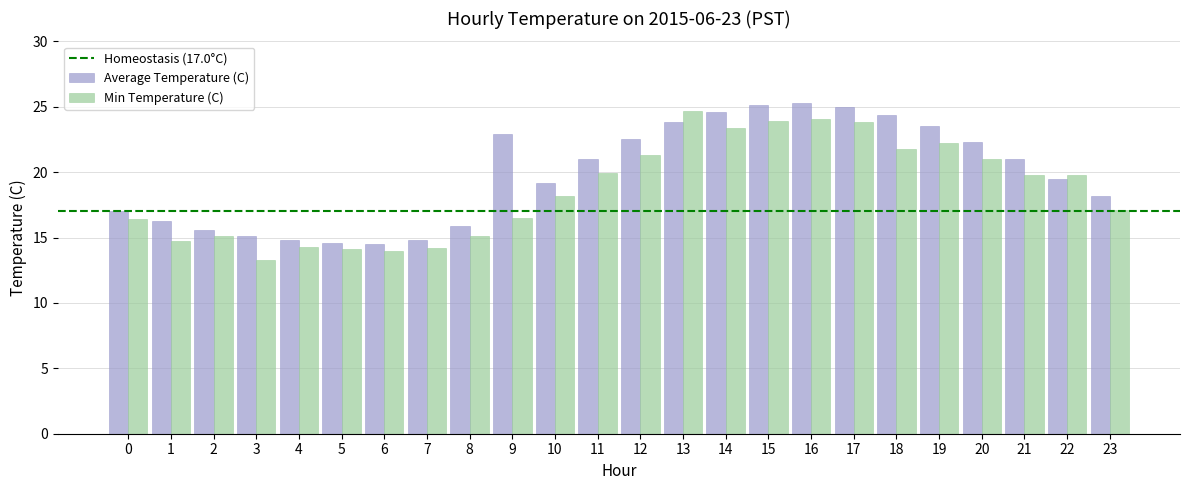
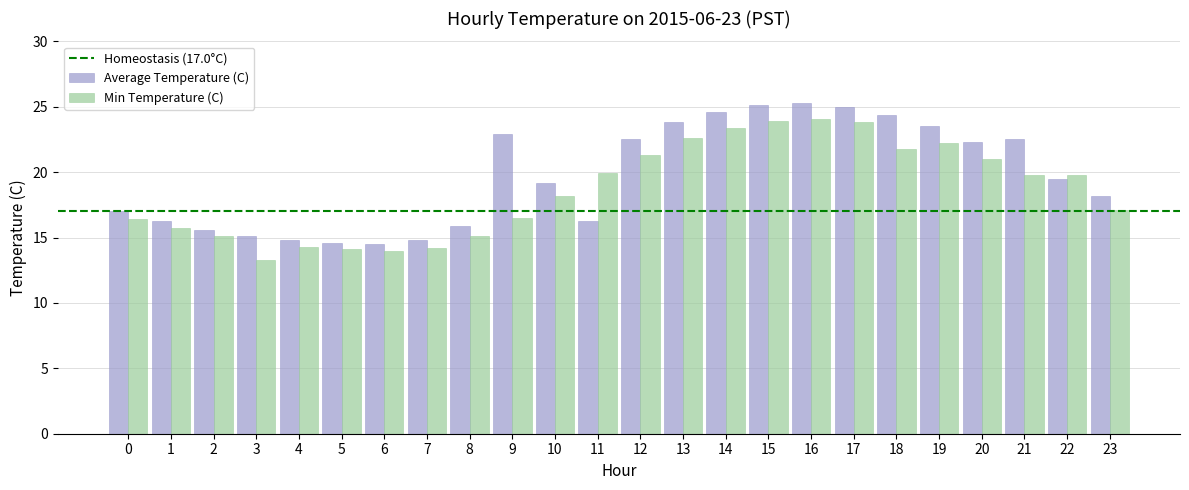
  {
    "Average Temperature (C)": {
      "0": 17.1,
      "1": 16.3,
      "2": 15.6,
      "3": 15.1,
      "4": 14.8,
      "5": 14.6,
      "6": 14.5,
      "7": 14.8,
      "8": 15.9,
      "9": 22.9,
      "10": 19.2,
-     "11": 21.0,
+     "11": 16.3,
      "12": 22.5,
      "13": 23.8,
      "14": 24.6,
      "15": 25.1,
      "16": 25.3,
      "17": 25.0,
      "18": 24.4,
      "19": 23.5,
      "20": 22.3,
-     "21": 21.0,
+     "21": 22.5,
      "22": 19.5,
      "23": 18.2
    },
    "Min Temperature (C)": {
      "0": 16.4,
-     "1": 14.7,
+     "1": 15.7,
      "2": 15.1,
      "3": 13.3,
      "4": 14.3,
      "5": 14.1,
      "6": 14.0,
      "7": 14.2,
      "8": 15.1,
      "9": 16.5,
      "10": 18.2,
      "11": 19.9,
      "12": 21.3,
-     "13": 24.7,
+     "13": 22.6,
      "14": 23.4,
      "15": 23.9,
      "16": 24.1,
      "17": 23.8,
      "18": 21.8,
      "19": 22.2,
      "20": 21.0,
      "21": 19.8,
      "22": 19.8,
      "23": 17.1
    }
  }
